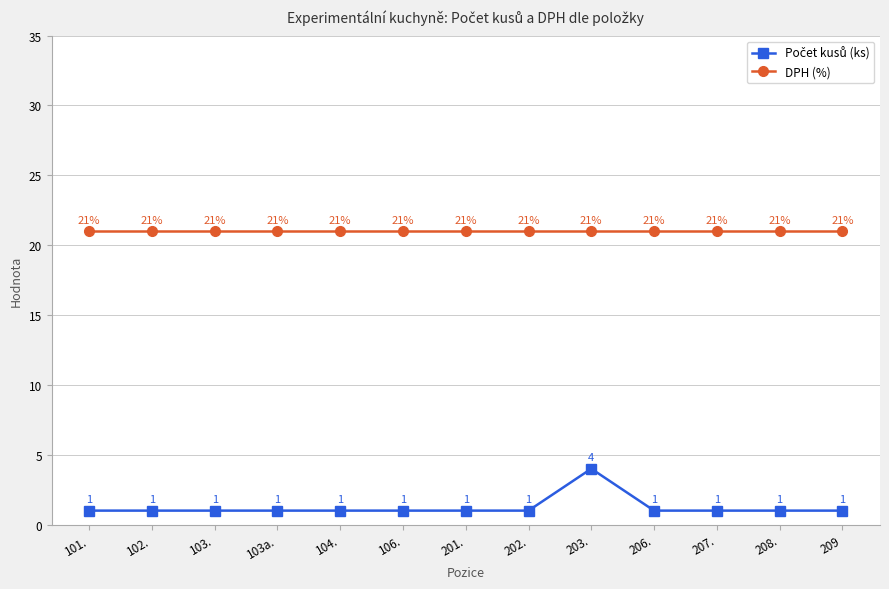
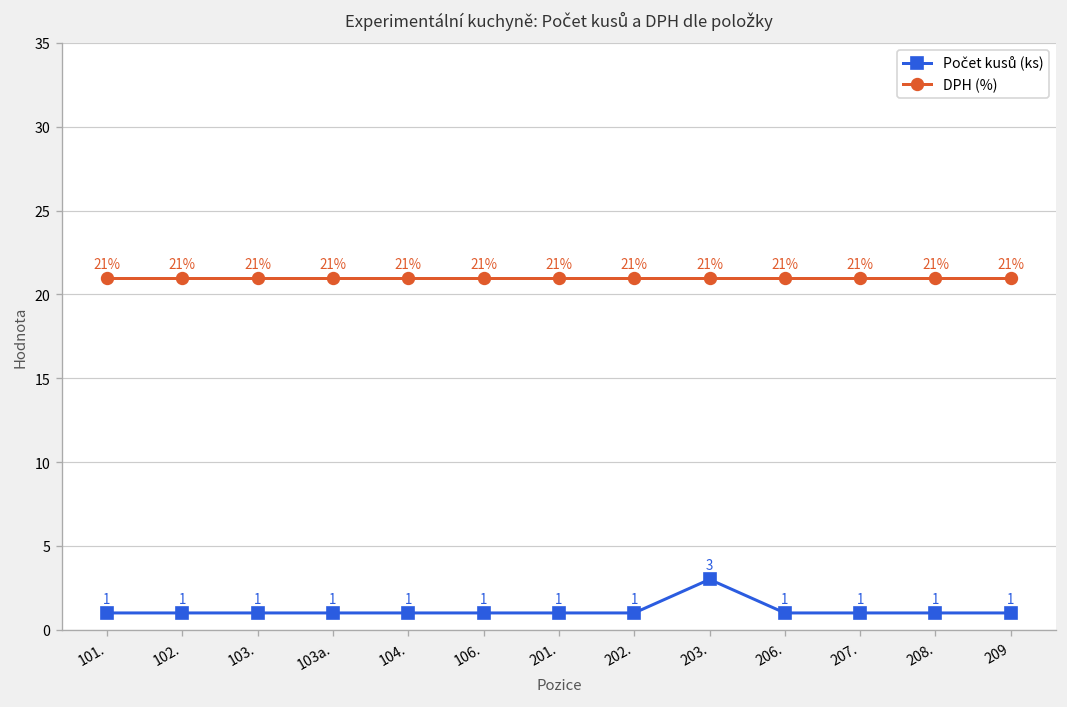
  {
    "Počet kusů (ks)": {
      "101.": "1",
      "102.": "1",
      "103.": "1",
      "103a.": "1",
      "104.": "1",
      "106.": "1",
      "201.": "1",
      "202.": "1",
-     "203.": "4",
+     "203.": "3",
      "206.": "1",
      "207.": "1",
      "208.": "1",
      "209": "1"
    },
    "DPH (%)": {
      "101.": "21%",
      "102.": "21%",
      "103.": "21%",
      "103a.": "21%",
      "104.": "21%",
      "106.": "21%",
      "201.": "21%",
      "202.": "21%",
      "203.": "21%",
      "206.": "21%",
      "207.": "21%",
      "208.": "21%",
      "209": "21%"
    }
  }
